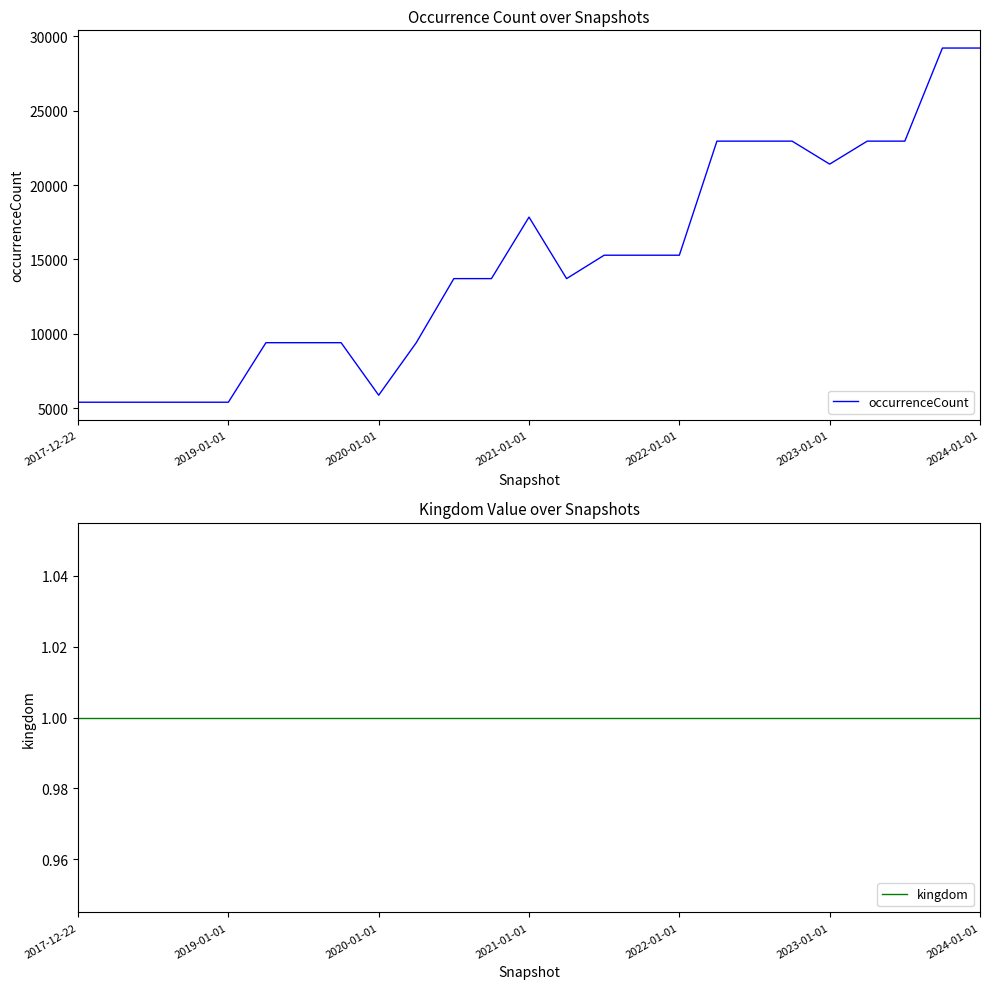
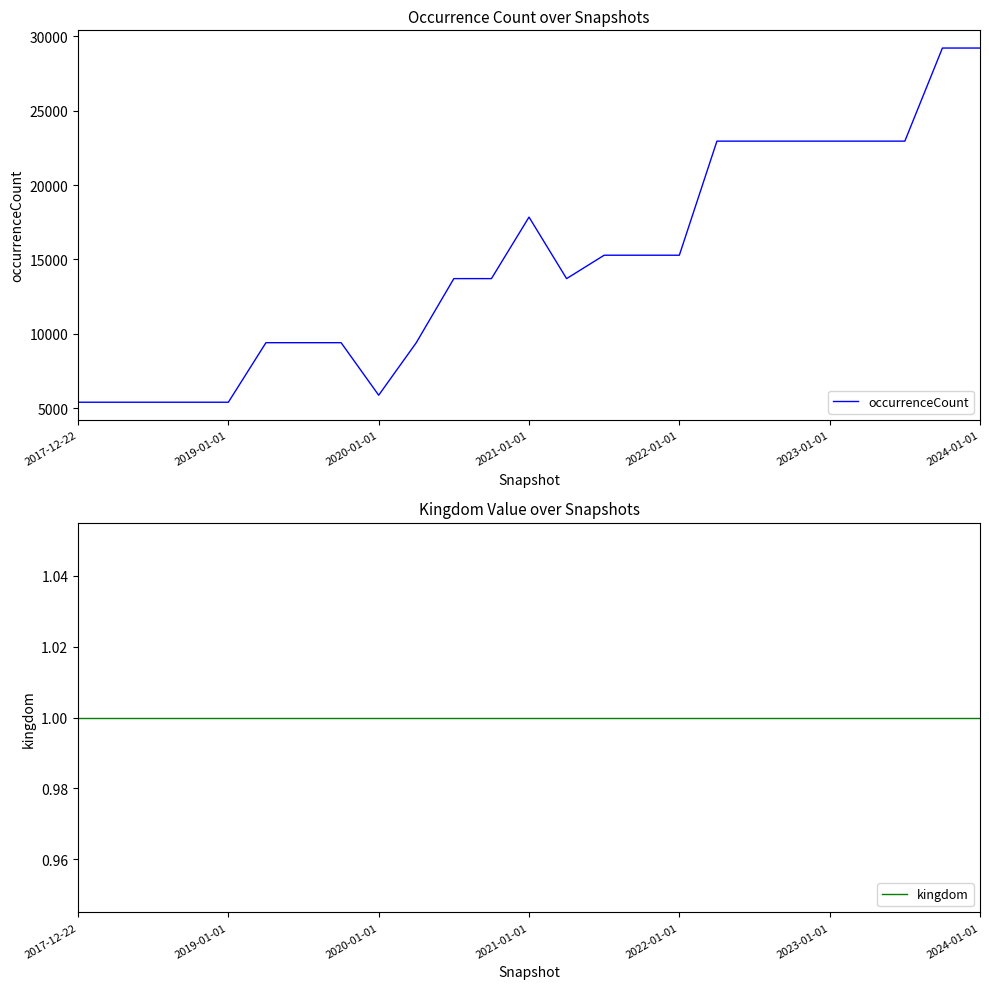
  {
    "Occurrence Count over Snapshots": {
      "2017-12-22": 5400,
      "2019-01-01": 5400,
      "2020-01-01": 5900,
      "2021-01-01": 17800,
      "2022-01-01": 15300,
-     "2023-01-01": 21400,
+     "2023-01-01": 23000,
      "2024-01-01": 29200
    },
    "Kingdom Value over Snapshots": {
      "2017-12-22": 1.000,
      "2019-01-01": 1.000,
      "2020-01-01": 1.000,
      "2021-01-01": 1.000,
      "2022-01-01": 1.000,
      "2023-01-01": 1.000,
      "2024-01-01": 1.000
    }
  }
